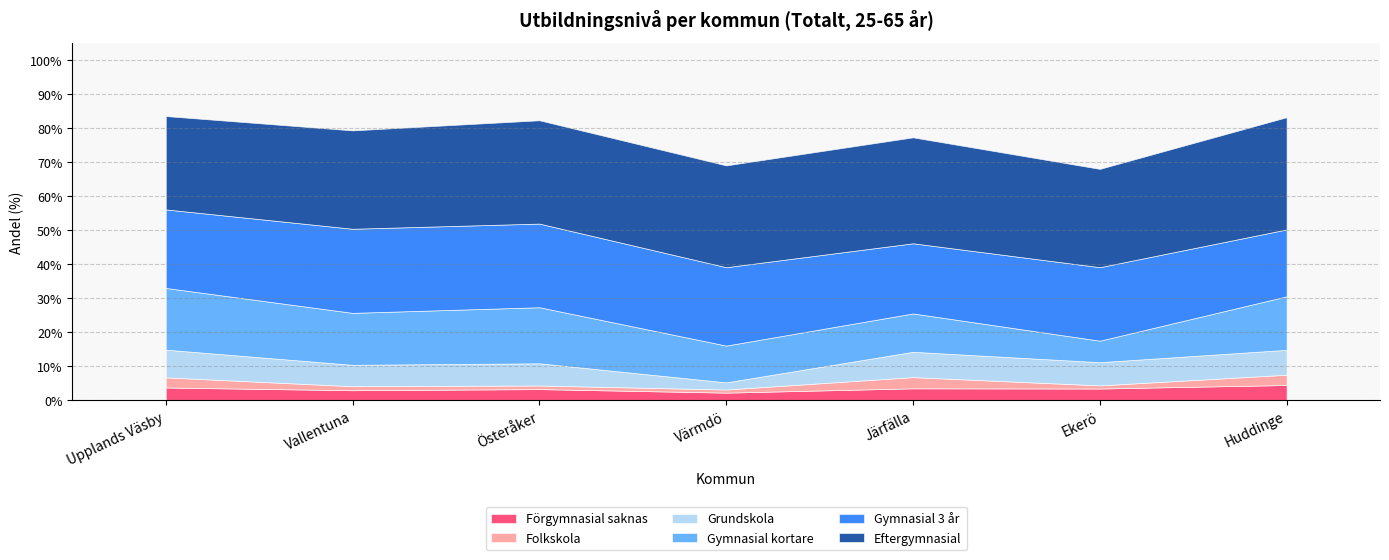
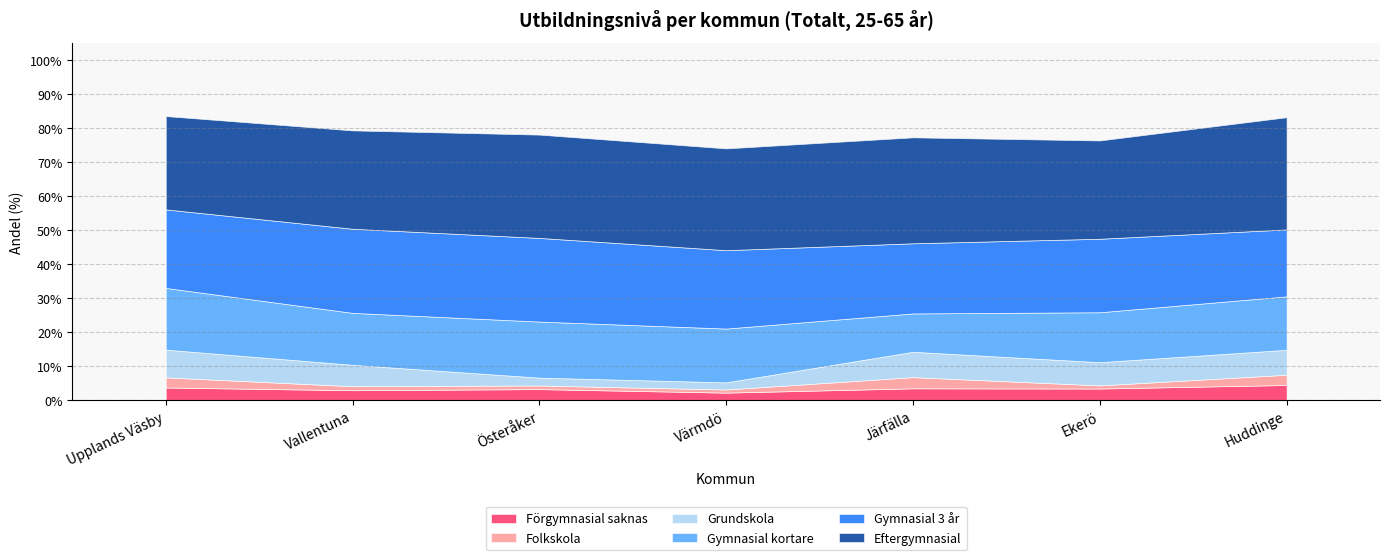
  {
    "Förgymnasial saknas": {
      "Upplands Väsby": "4%",
      "Vallentuna": "3%",
      "Österåker": "3%",
      "Värmdö": "2%",
      "Järfälla": "4%",
      "Ekerö": "3%",
      "Huddinge": "5%"
    },
    "Folkskola": {
      "Upplands Väsby": "3%",
      "Vallentuna": "1%",
      "Österåker": "1%",
      "Värmdö": "1%",
      "Järfälla": "3%",
      "Ekerö": "1%",
      "Huddinge": "3%"
    },
    "Grundskola": {
      "Upplands Väsby": "8%",
      "Vallentuna": "6%",
-     "Österåker": "7%",
+     "Österåker": "2%",
      "Värmdö": "2%",
      "Järfälla": "7%",
      "Ekerö": "7%",
      "Huddinge": "7%"
    },
    "Gymnasial kortare": {
      "Upplands Väsby": "18%",
      "Vallentuna": "15%",
      "Österåker": "16%",
-     "Värmdö": "11%",
+     "Värmdö": "16%",
      "Järfälla": "11%",
-     "Ekerö": "6%",
+     "Ekerö": "15%",
      "Huddinge": "16%"
    },
    "Gymnasial 3 år": {
      "Upplands Väsby": "23%",
      "Vallentuna": "25%",
      "Österåker": "25%",
      "Värmdö": "23%",
      "Järfälla": "21%",
      "Ekerö": "22%",
      "Huddinge": "20%"
    },
    "Eftergymnasial": {
      "Upplands Väsby": "27%",
      "Vallentuna": "29%",
      "Österåker": "30%",
      "Värmdö": "30%",
      "Järfälla": "31%",
      "Ekerö": "29%",
      "Huddinge": "33%"
    }
  }
